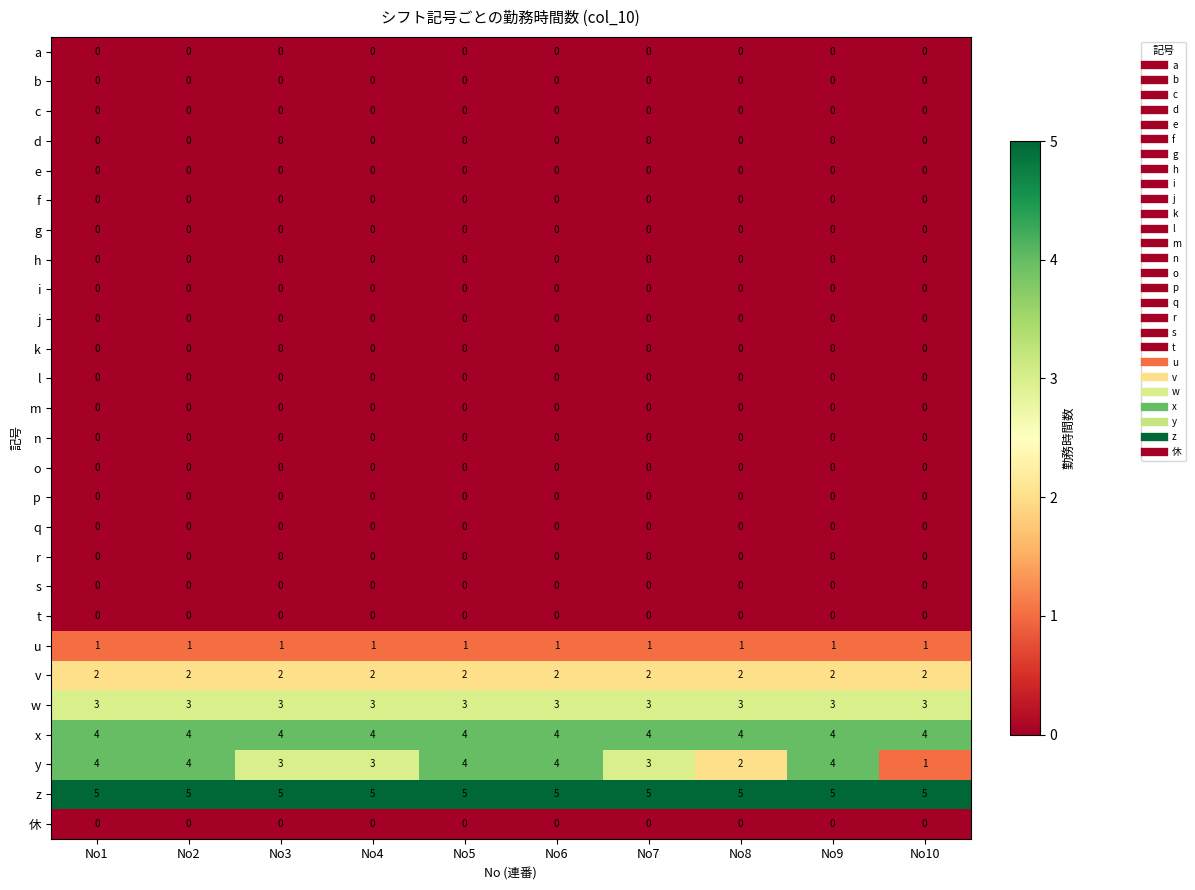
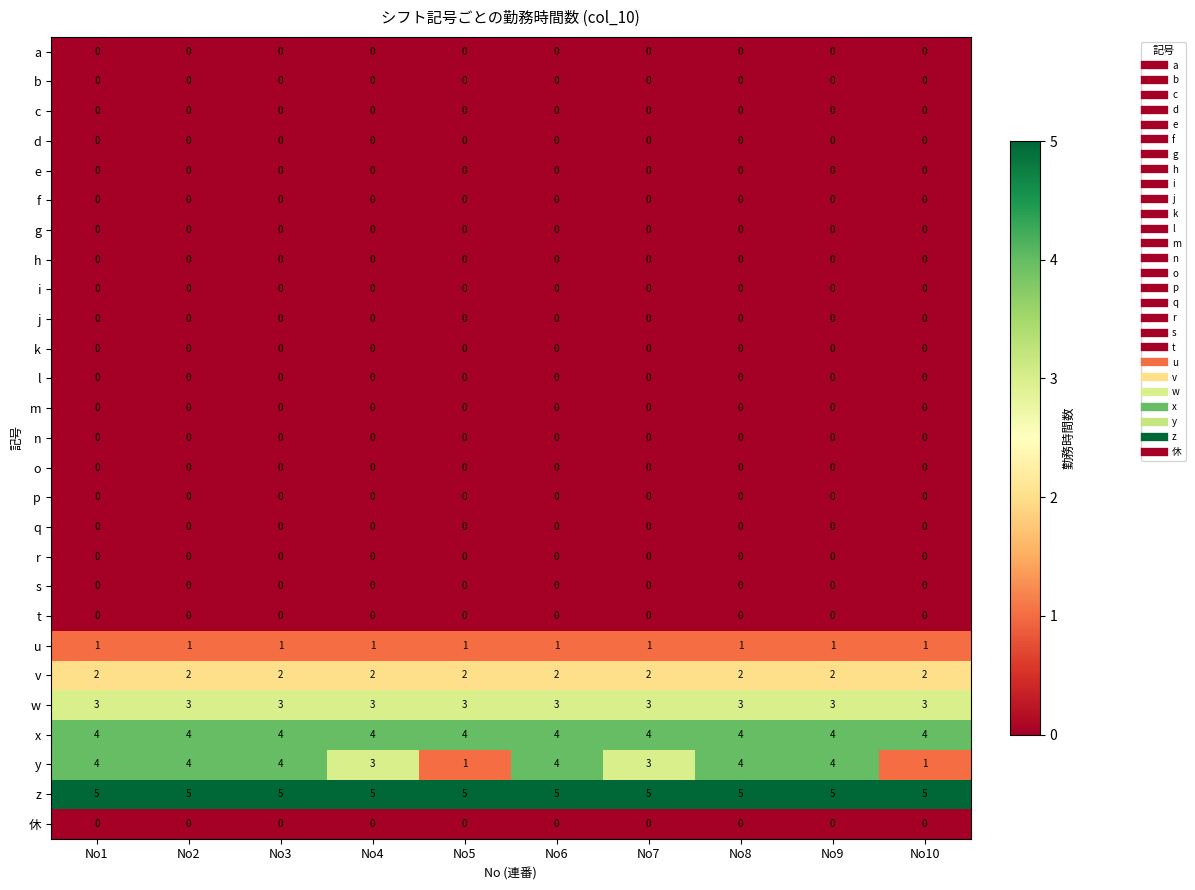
  {
    "y": {
      "No1": 4,
      "No2": 4,
-     "No3": 3,
+     "No3": 4,
      "No4": 3,
-     "No5": 4,
+     "No5": 1,
      "No6": 4,
      "No7": 3,
-     "No8": 2,
+     "No8": 4,
      "No9": 4,
      "No10": 1
    }
  }
